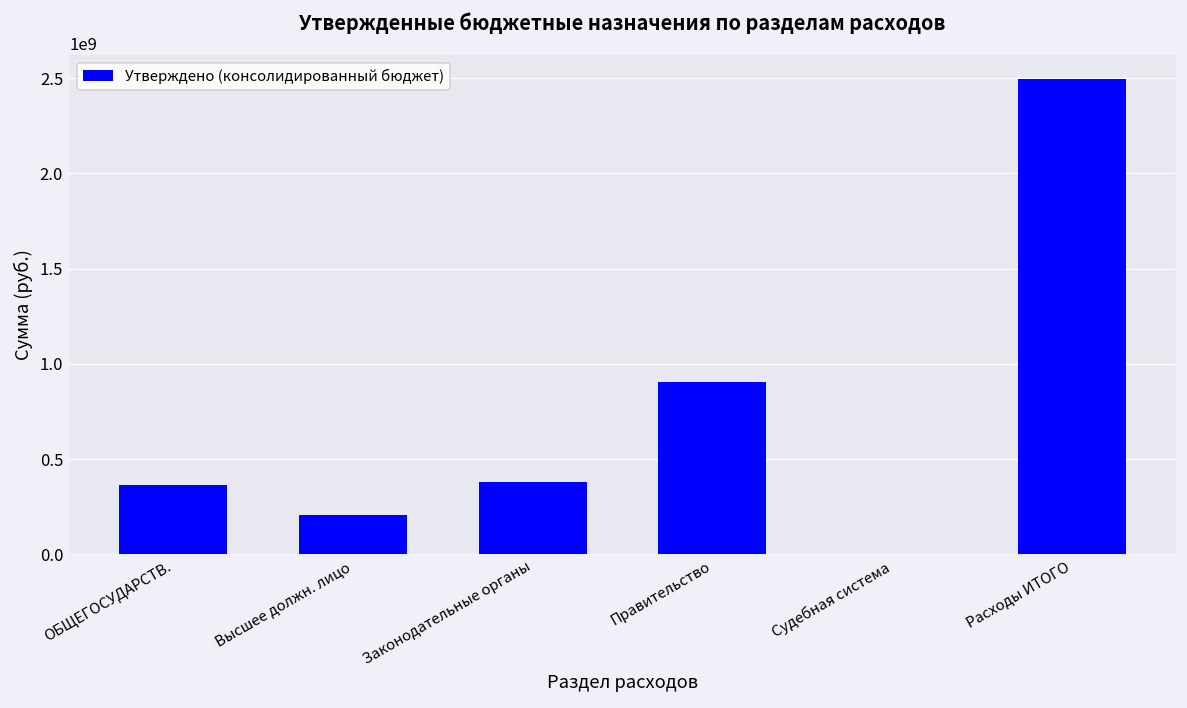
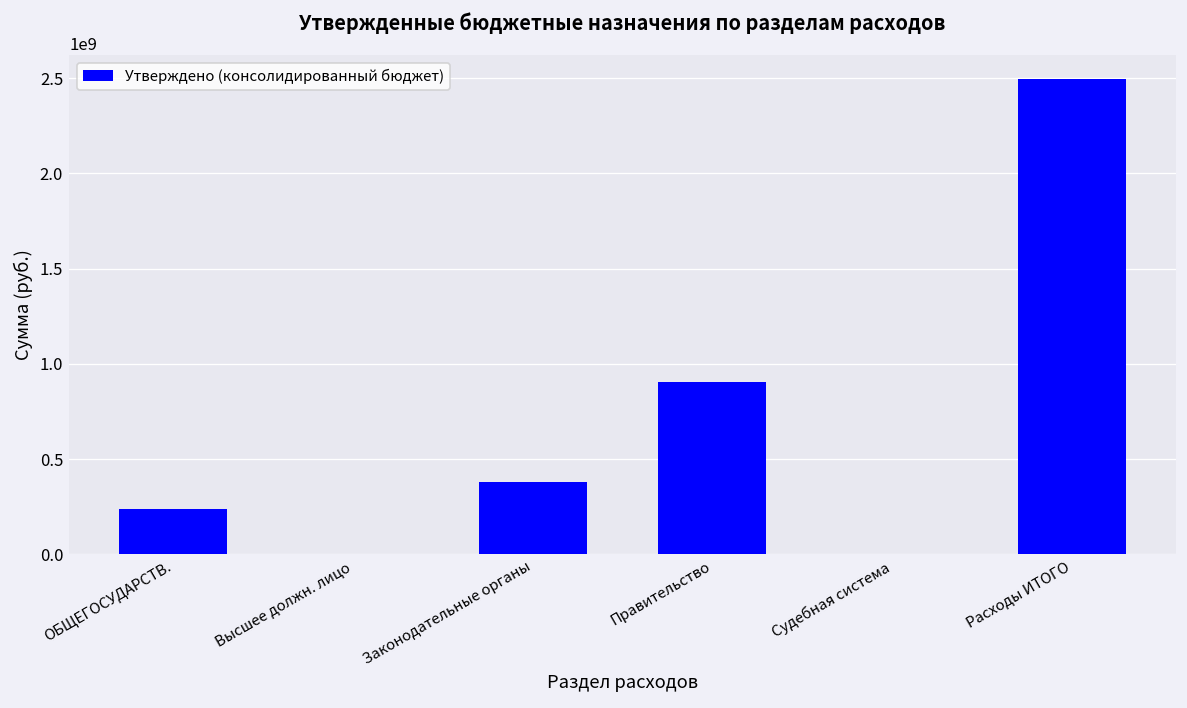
  {
-   "ОБЩЕГОСУДАРСТВ.": 360000000,
-   "Высшее должн. лицо": 210000000,
+   "ОБЩЕГОСУДАРСТВ.": 240000000,
+   "Высшее должн. лицо": 0,
    "Законодательные органы": 380000000,
    "Правительство": 900000000,
    "Расходы ИТОГО": 2500000000
  }
